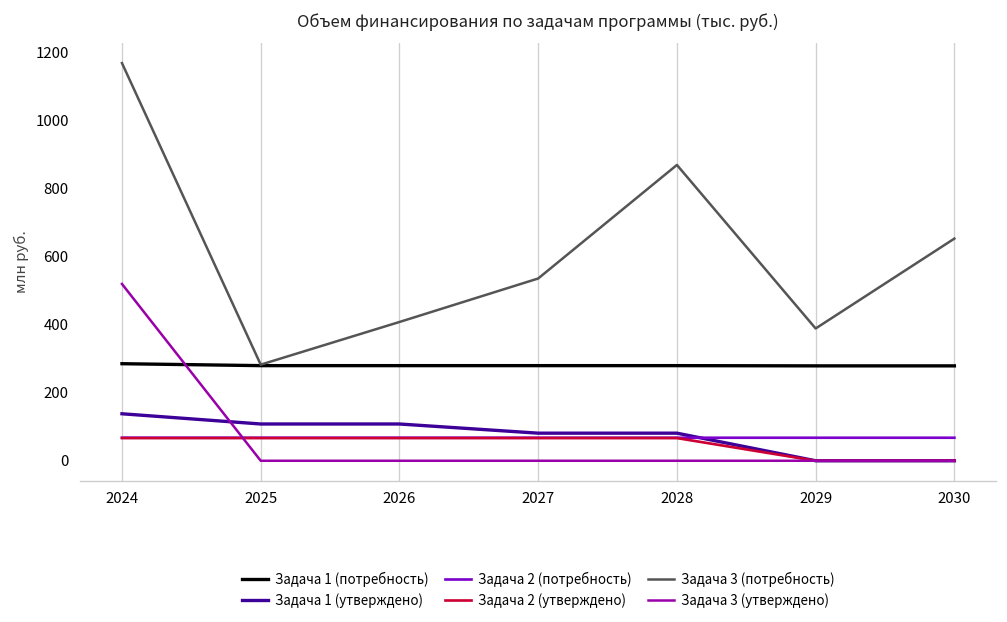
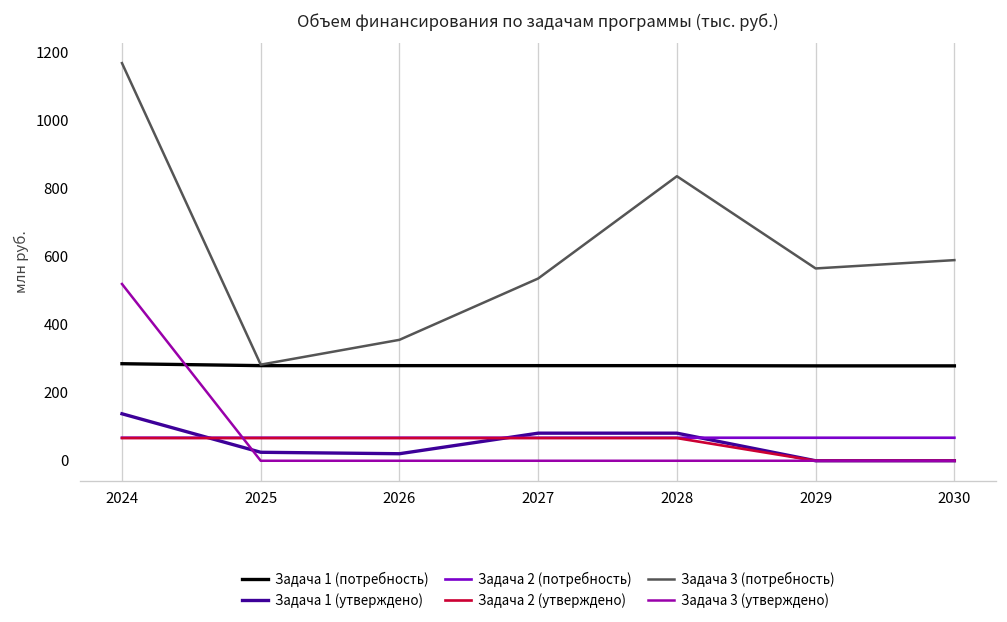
  {
    "Задача 1 (потребность)": {
      "2024": 280,
      "2026": 280,
      "2027": 280,
      "2028": 280,
      "2029": 280,
      "2030": 280
    },
    "Задача 1 (утверждено)": {
      "2024": 140,
-     "2025": 110,
-     "2026": 110,
+     "2025": 20,
+     "2026": 20,
      "2027": 80,
      "2028": 80
    },
    "Задача 3 (потребность)": {
      "2024": 1170,
-     "2026": 410,
+     "2026": 350,
      "2027": 540,
-     "2028": 870,
-     "2029": 390,
-     "2030": 650
+     "2028": 840,
+     "2029": 560,
+     "2030": 590
    }
  }
